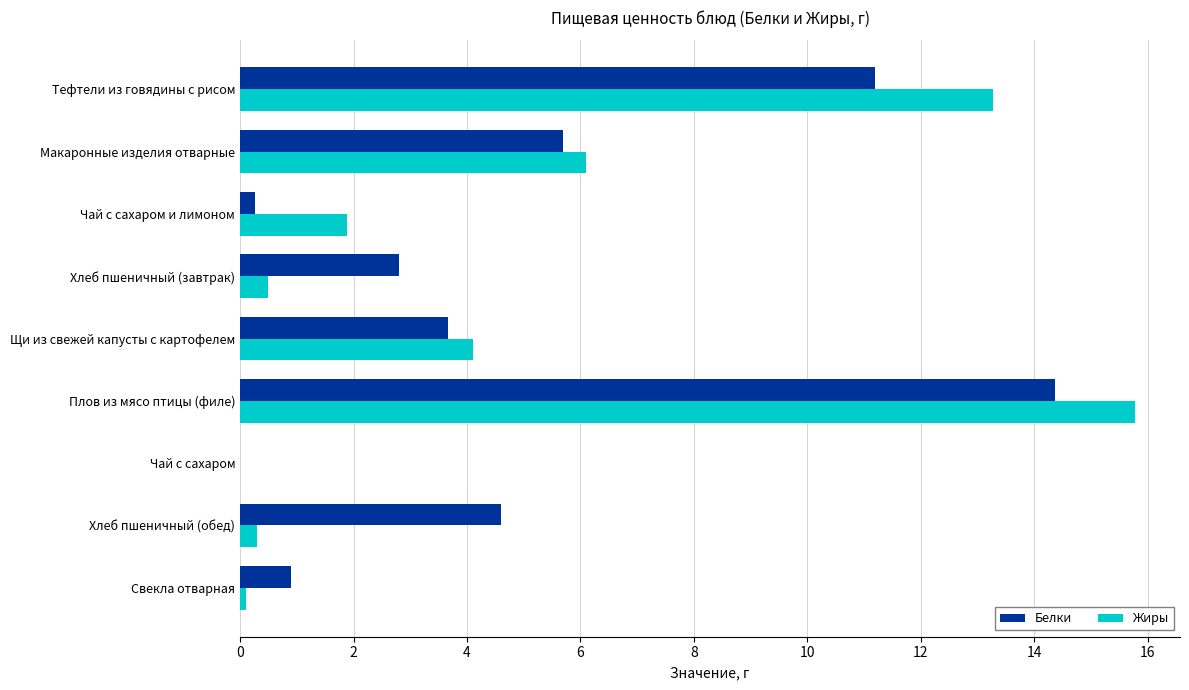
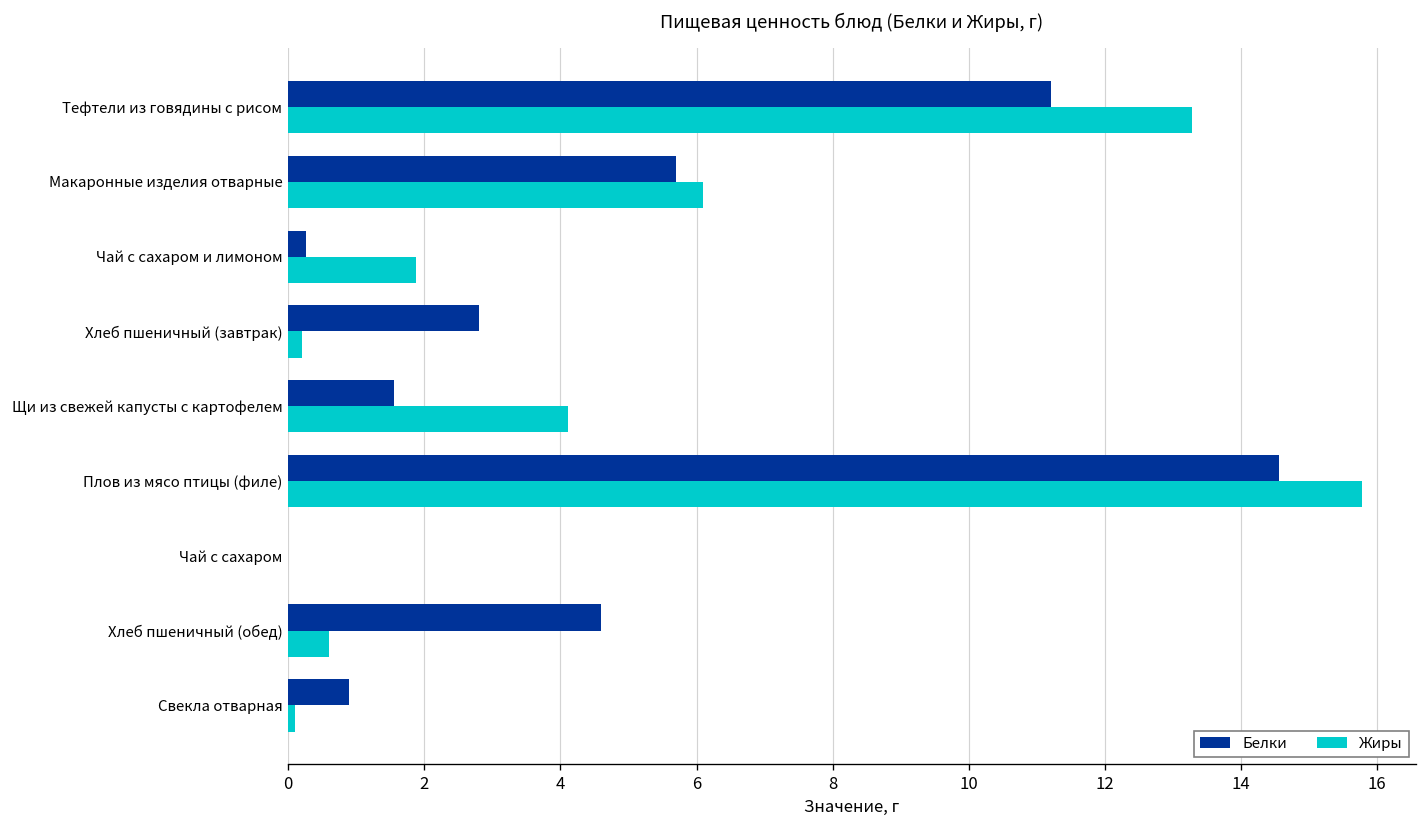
  {
    "Белки": {
      "Тефтели из говядины с рисом": 11.2,
      "Макаронные изделия отварные": 5.7,
      "Чай с сахаром и лимоном": 0.3,
      "Хлеб пшеничный (завтрак)": 2.8,
-     "Щи из свежей капусты с картофелем": 3.7,
-     "Плов из мясо птицы (филе)": 14.4,
+     "Щи из свежей капусты с картофелем": 1.6,
+     "Плов из мясо птицы (филе)": 14.6,
      "Чай с сахаром": 0.0,
      "Хлеб пшеничный (обед)": 4.6,
      "Свекла отварная": 0.9
    },
    "Жиры": {
      "Тефтели из говядины с рисом": 13.3,
      "Макаронные изделия отварные": 6.1,
      "Чай с сахаром и лимоном": 1.9,
-     "Хлеб пшеничный (завтрак)": 0.5,
+     "Хлеб пшеничный (завтрак)": 0.2,
      "Щи из свежей капусты с картофелем": 4.1,
      "Плов из мясо птицы (филе)": 15.8,
      "Чай с сахаром": 0.0,
-     "Хлеб пшеничный (обед)": 0.3,
+     "Хлеб пшеничный (обед)": 0.6,
      "Свекла отварная": 0.1
    }
  }
